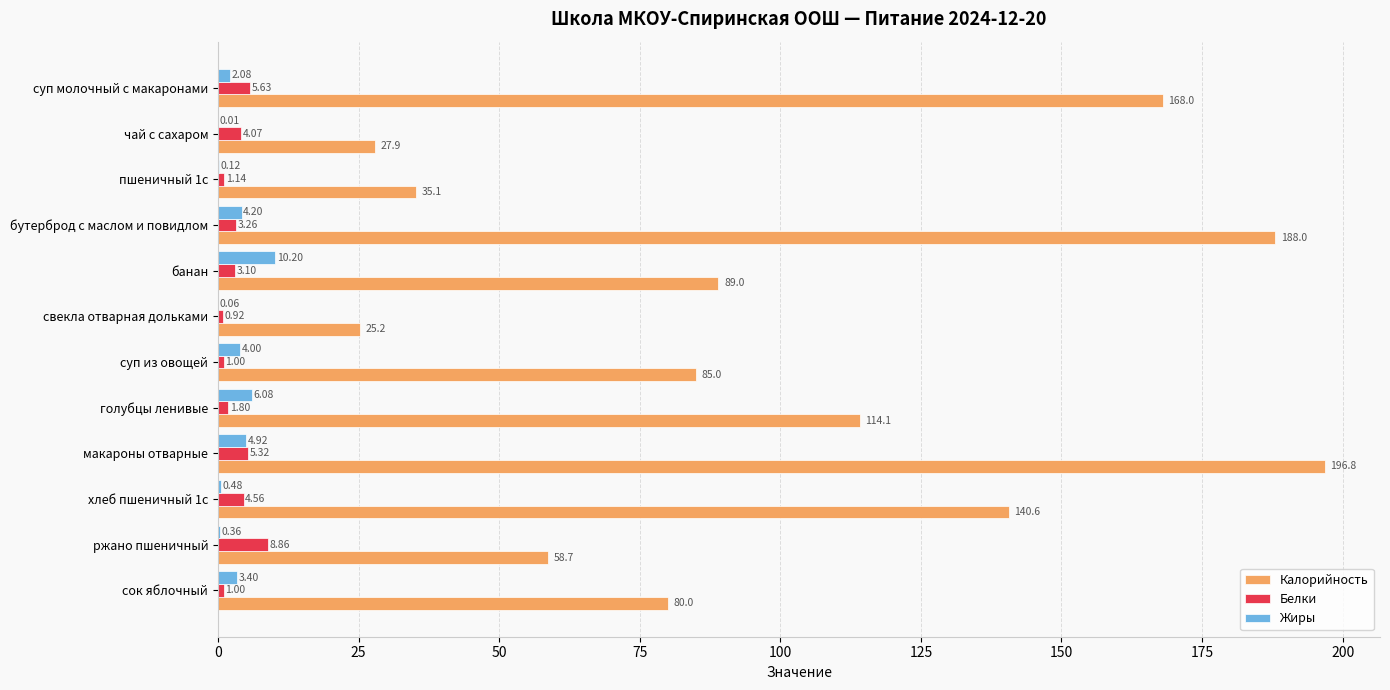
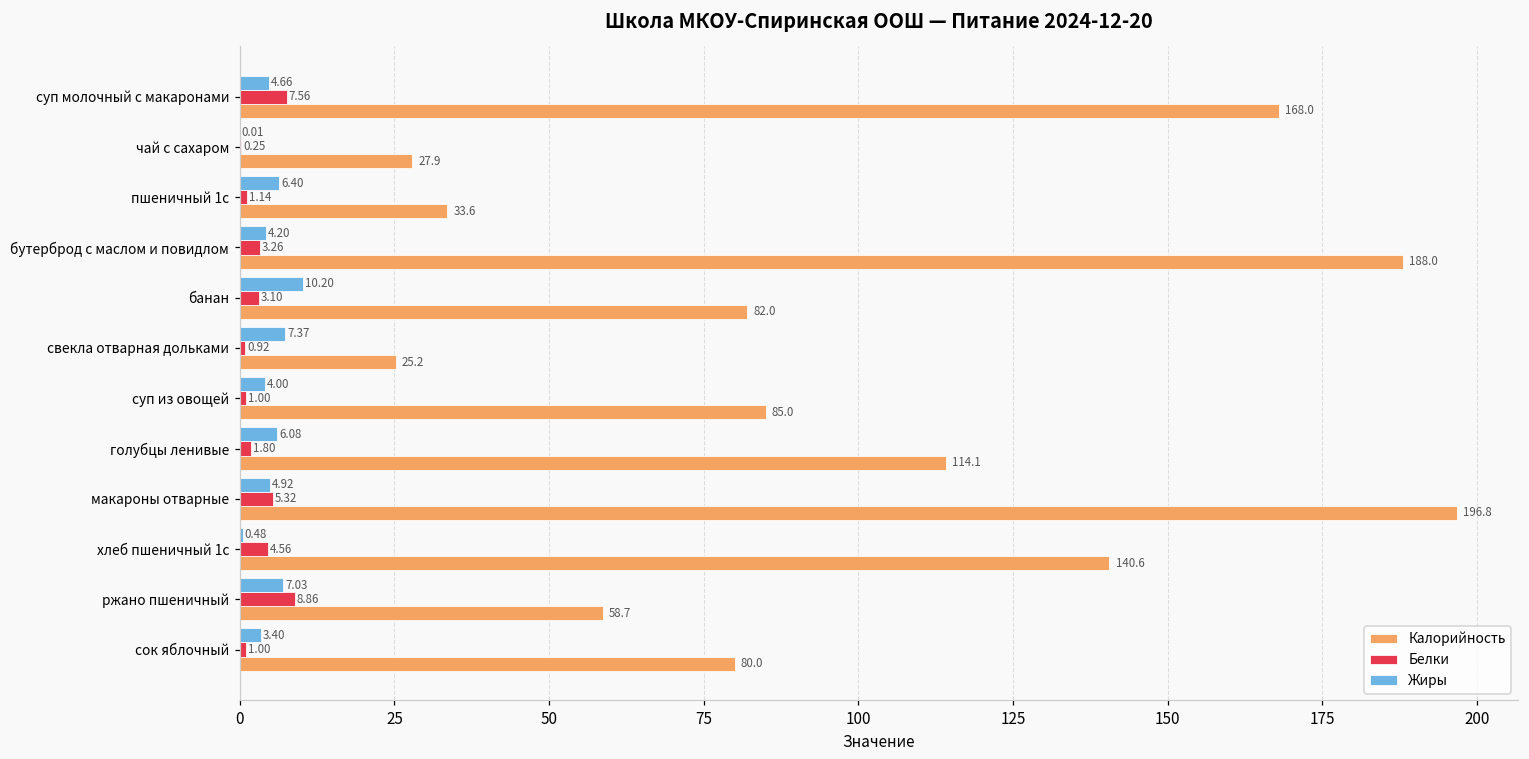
  {
    "Калорийность": {
      "суп молочный с макаронами": 168.0,
      "чай с сахаром": 27.9,
-     "пшеничный 1с": 35.1,
+     "пшеничный 1с": 33.6,
      "бутерброд с маслом и повидлом": 188.0,
-     "банан": 89.0,
+     "банан": 82.0,
      "свекла отварная дольками": 25.2,
      "суп из овощей": 85.0,
      "голубцы ленивые": 114.1,
      "макароны отварные": 196.8,
      "хлеб пшеничный 1с": 140.6,
      "ржано пшеничный": 58.7,
      "сок яблочный": 80.0
    },
    "Белки": {
-     "суп молочный с макаронами": 5.63,
-     "чай с сахаром": 4.07,
+     "суп молочный с макаронами": 7.56,
+     "чай с сахаром": 0.25,
      "пшеничный 1с": 1.14,
      "бутерброд с маслом и повидлом": 3.26,
      "банан": 3.10,
      "свекла отварная дольками": 0.92,
      "суп из овощей": 1.00,
      "голубцы ленивые": 1.80,
      "макароны отварные": 5.32,
      "хлеб пшеничный 1с": 4.56,
      "ржано пшеничный": 8.86,
      "сок яблочный": 1.00
    },
    "Жиры": {
-     "суп молочный с макаронами": 2.08,
+     "суп молочный с макаронами": 4.66,
      "чай с сахаром": 0.01,
-     "пшеничный 1с": 0.12,
+     "пшеничный 1с": 6.40,
      "бутерброд с маслом и повидлом": 4.20,
      "банан": 10.20,
-     "свекла отварная дольками": 0.06,
+     "свекла отварная дольками": 7.37,
      "суп из овощей": 4.00,
      "голубцы ленивые": 6.08,
      "макароны отварные": 4.92,
      "хлеб пшеничный 1с": 0.48,
-     "ржано пшеничный": 0.36,
+     "ржано пшеничный": 7.03,
      "сок яблочный": 3.40
    }
  }
